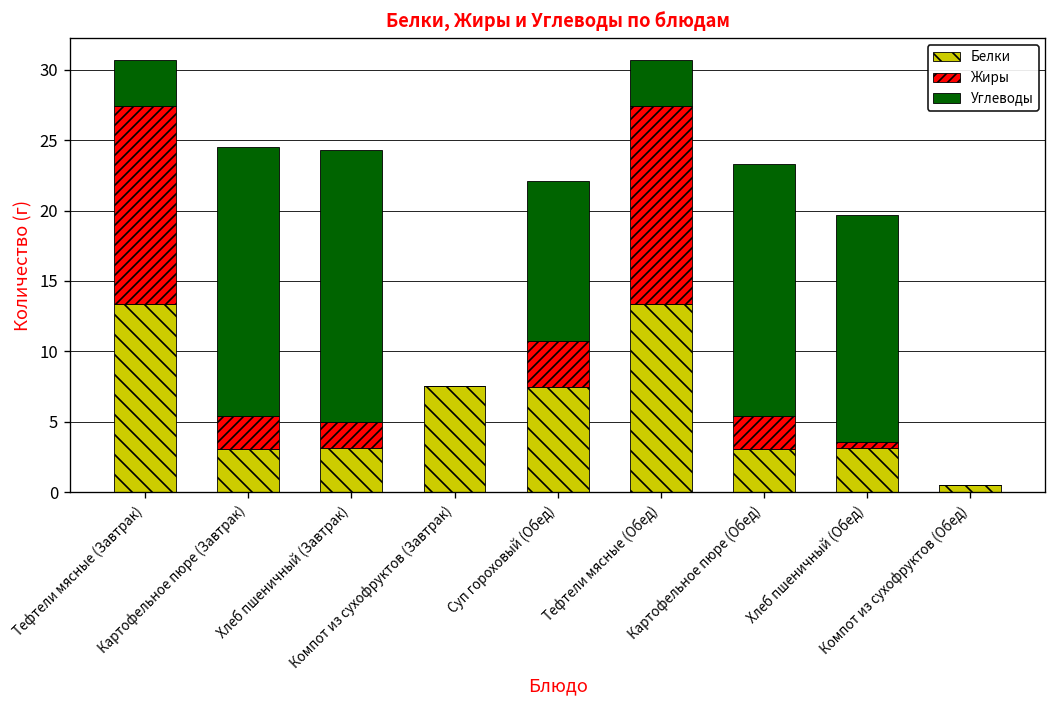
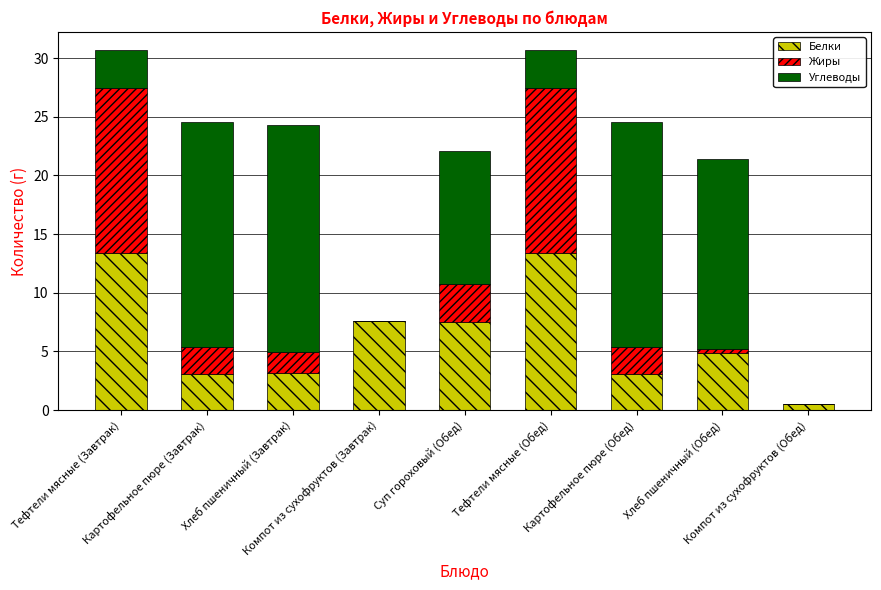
  {
    "Белки": {
      "Тефтели мясные (Завтрак)": 13.4,
      "Картофельное пюре (Завтрак)": 3.1,
      "Хлеб пшеничный (Завтрак)": 3.2,
      "Компот из сухофруктов (Завтрак)": 7.6,
      "Суп гороховый (Обед)": 7.5,
      "Тефтели мясные (Обед)": 13.4,
      "Картофельное пюре (Обед)": 3.1,
-     "Хлеб пшеничный (Обед)": 3.2,
+     "Хлеб пшеничный (Обед)": 4.8,
      "Компот из сухофруктов (Обед)": 0.5
    },
    "Жиры": {
      "Тефтели мясные (Завтрак)": 14.1,
      "Картофельное пюре (Завтрак)": 2.3,
      "Хлеб пшеничный (Завтрак)": 1.8,
      "Компот из сухофруктов (Завтрак)": 0.0,
      "Суп гороховый (Обед)": 3.3,
      "Тефтели мясные (Обед)": 14.1,
      "Картофельное пюре (Обед)": 2.3,
      "Хлеб пшеничный (Обед)": 0.4,
      "Компот из сухофруктов (Обед)": 0.0
    },
    "Углеводы": {
      "Тефтели мясные (Завтрак)": 3.3,
      "Картофельное пюре (Завтрак)": 19.1,
      "Хлеб пшеничный (Завтрак)": 19.3,
      "Компот из сухофруктов (Завтрак)": 0.0,
      "Суп гороховый (Обед)": 11.4,
      "Тефтели мясные (Обед)": 3.3,
-     "Картофельное пюре (Обед)": 17.9,
+     "Картофельное пюре (Обед)": 19.1,
      "Хлеб пшеничный (Обед)": 16.2,
      "Компот из сухофруктов (Обед)": 0.0
    }
  }
